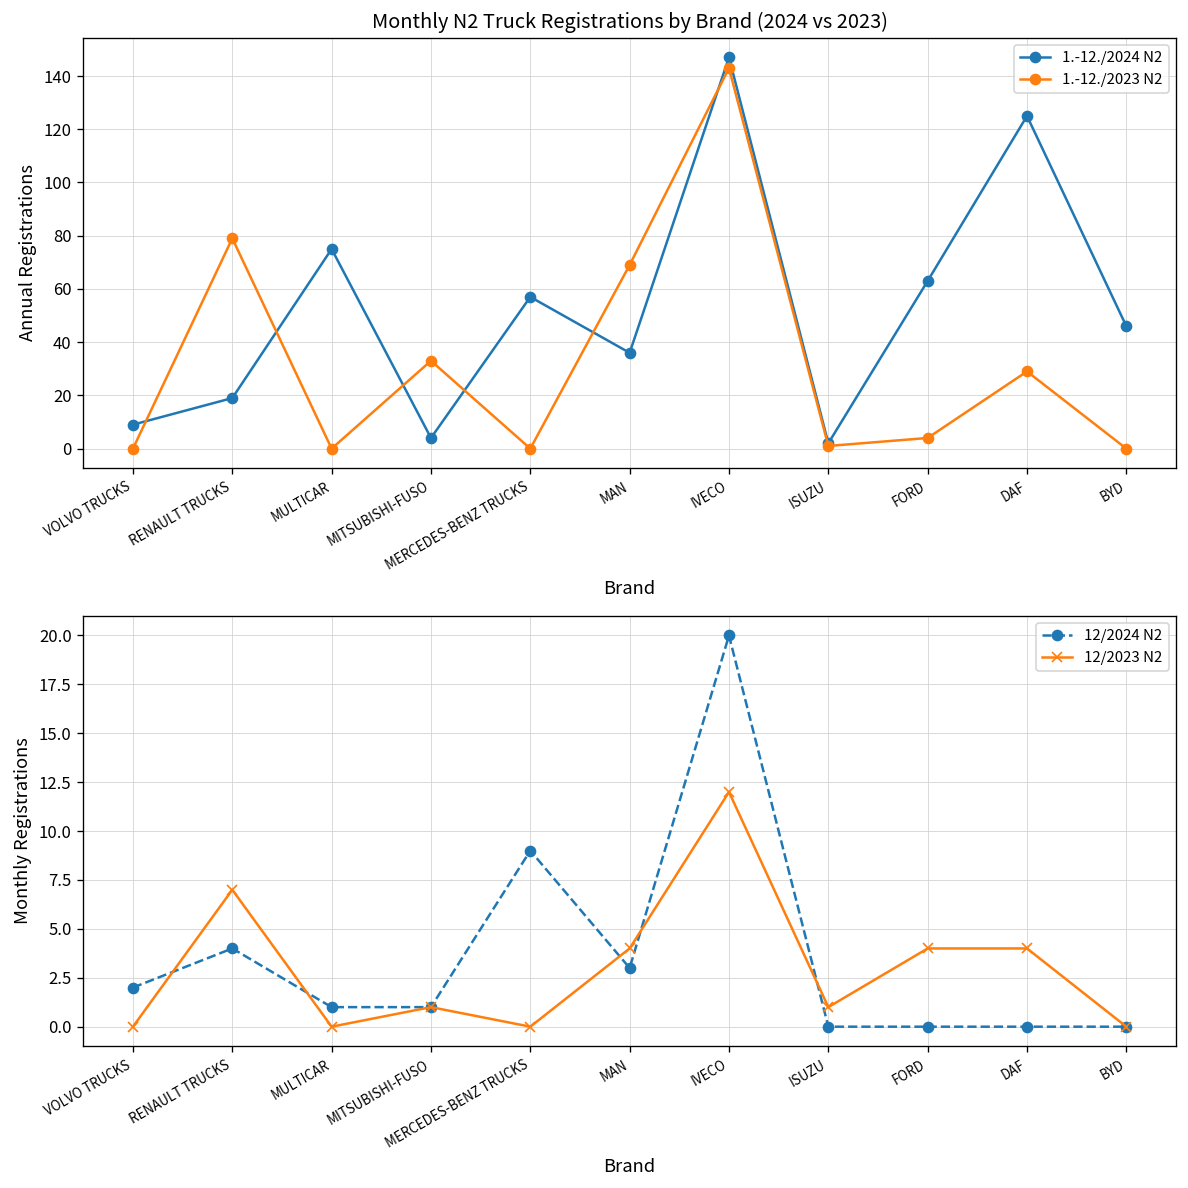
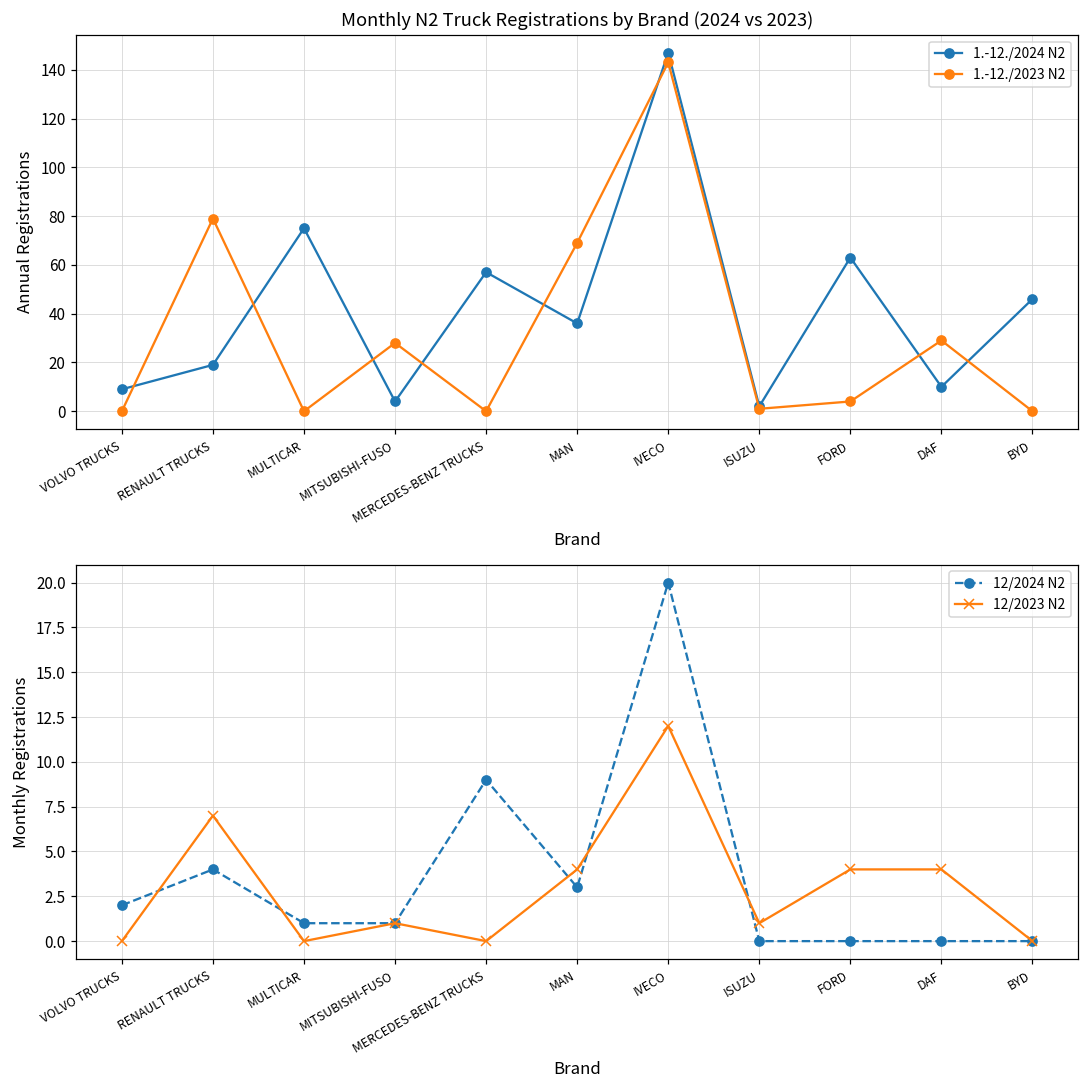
  {
    "Monthly N2 Truck Registrations by Brand (2024 vs 2023)": {
      "1.-12./2024 N2": {
        "VOLVO TRUCKS": 9,
        "RENAULT TRUCKS": 19,
        "MULTICAR": 75,
        "MITSUBISHI-FUSO": 4,
        "MERCEDES-BENZ TRUCKS": 57,
        "MAN": 36,
        "IVECO": 147,
        "FORD": 63,
-       "DAF": 125,
+       "DAF": 10,
        "BYD": 46
      },
      "1.-12./2023 N2": {
        "VOLVO TRUCKS": 0,
        "RENAULT TRUCKS": 79,
        "MULTICAR": 0,
-       "MITSUBISHI-FUSO": 33,
+       "MITSUBISHI-FUSO": 28,
        "MERCEDES-BENZ TRUCKS": 0,
        "MAN": 69,
        "IVECO": 143,
        "FORD": 4,
        "DAF": 29,
        "BYD": 0
      }
    }
  }
